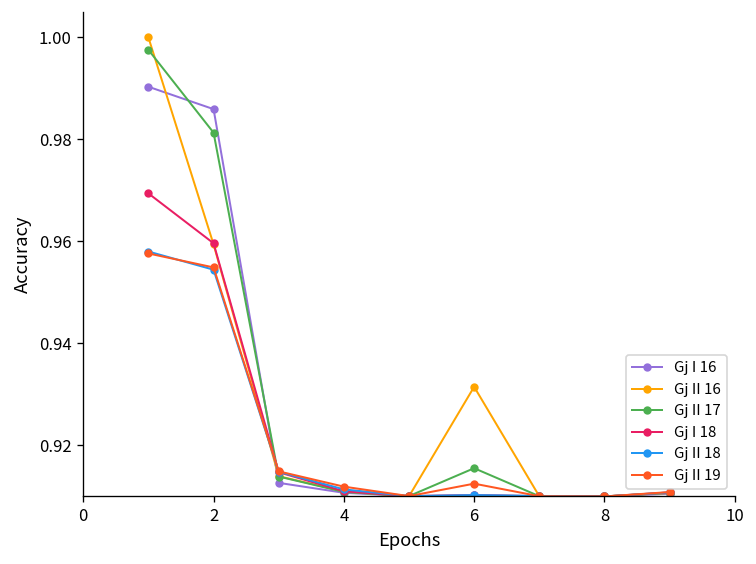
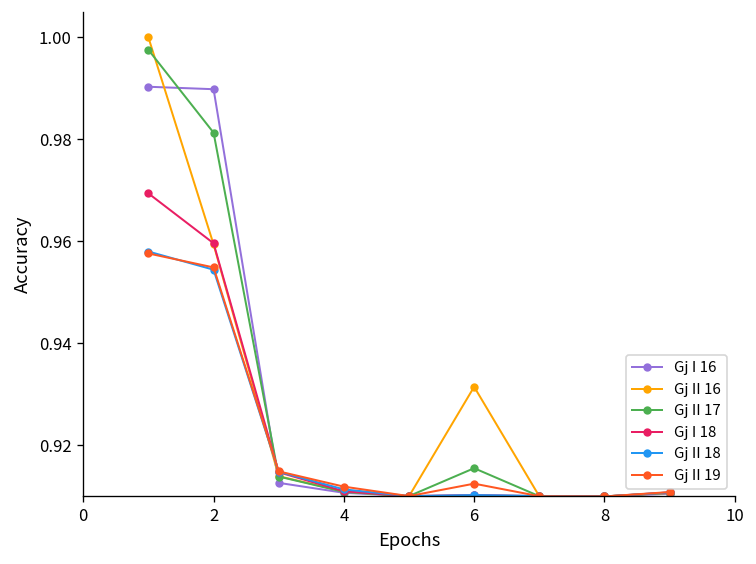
  {
    "Gj I 16": {
-     "2": 0.986
+     "2": 0.990
    },
    "Gj II 16": {
      "6": 0.932
    },
    "Gj II 17": {
      "2": 0.981,
      "6": 0.916
    },
    "Gj II 19": {
      "6": 0.913
    }
  }
